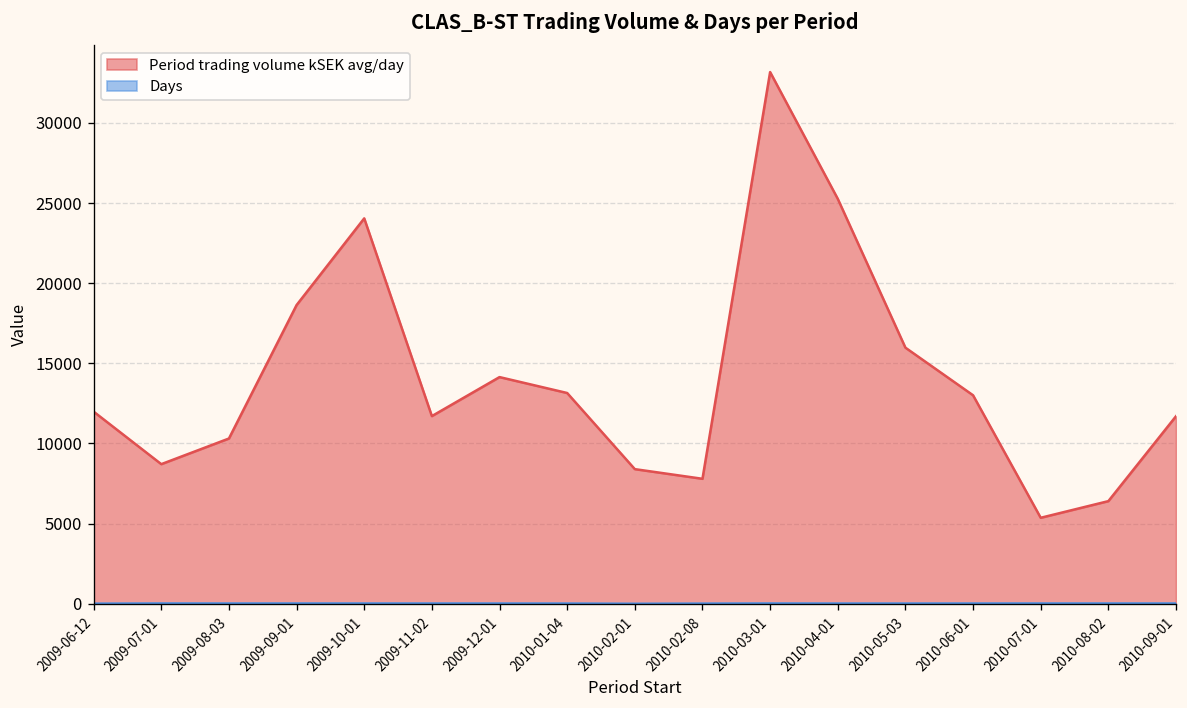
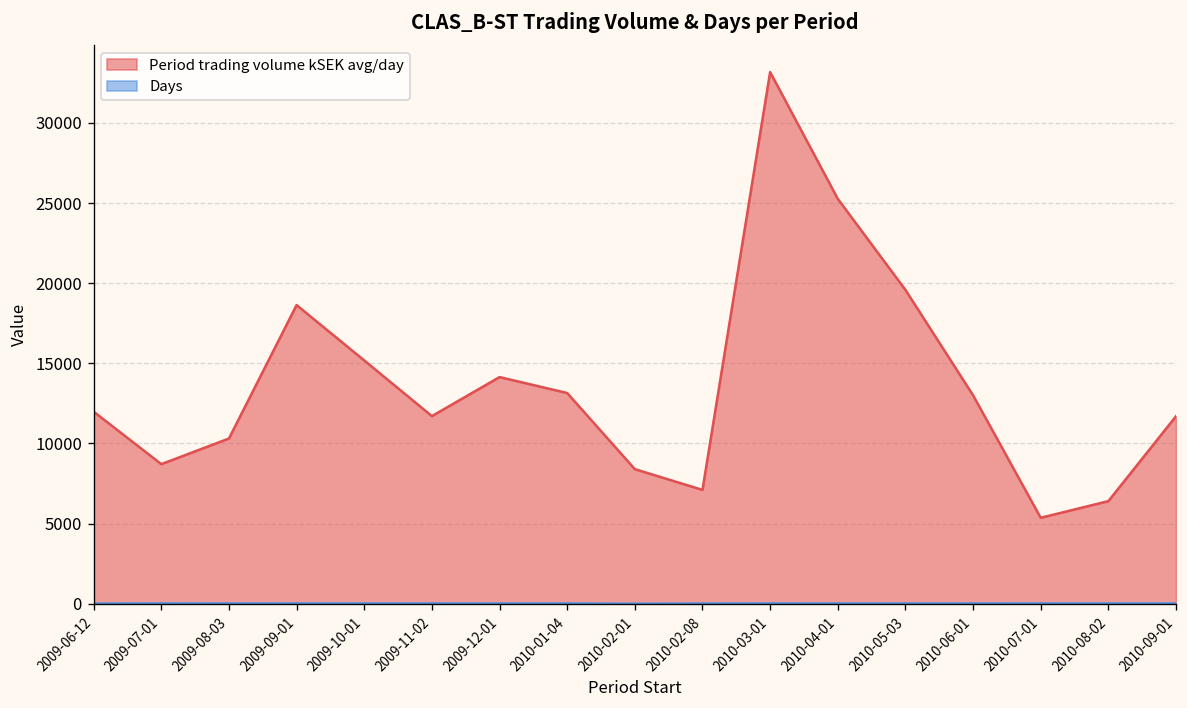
  {
    "Period trading volume kSEK avg/day": {
      "2009-06-12": 12000,
      "2009-07-01": 8700,
      "2009-08-03": 10300,
      "2009-09-01": 18600,
-     "2009-10-01": 24000,
+     "2009-10-01": 15200,
      "2009-11-02": 11700,
      "2009-12-01": 14100,
      "2010-01-04": 13100,
      "2010-02-01": 8400,
-     "2010-02-08": 7800,
+     "2010-02-08": 7100,
      "2010-03-01": 33200,
      "2010-04-01": 25300,
-     "2010-05-03": 16000,
+     "2010-05-03": 19600,
      "2010-06-01": 13000,
      "2010-07-01": 5400,
      "2010-08-02": 6400,
      "2010-09-01": 11700
    },
    "Days": {
      "2009-06-12": 0,
      "2009-07-01": 0,
      "2009-08-03": 0,
      "2009-09-01": 0,
      "2009-10-01": 0,
      "2009-11-02": 0,
      "2009-12-01": 0,
      "2010-01-04": 0,
      "2010-02-01": 0,
      "2010-02-08": 0,
      "2010-03-01": 0,
      "2010-04-01": 0,
      "2010-05-03": 0,
      "2010-06-01": 0,
      "2010-07-01": 0,
      "2010-08-02": 0,
      "2010-09-01": 0
    }
  }
